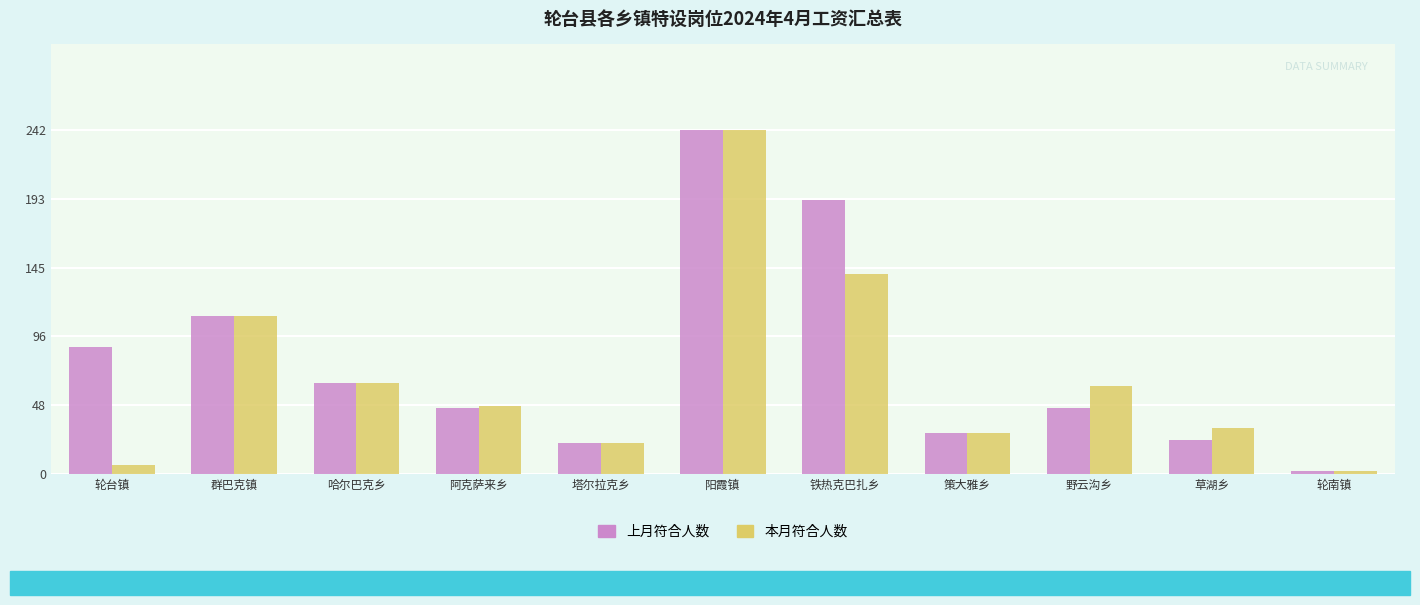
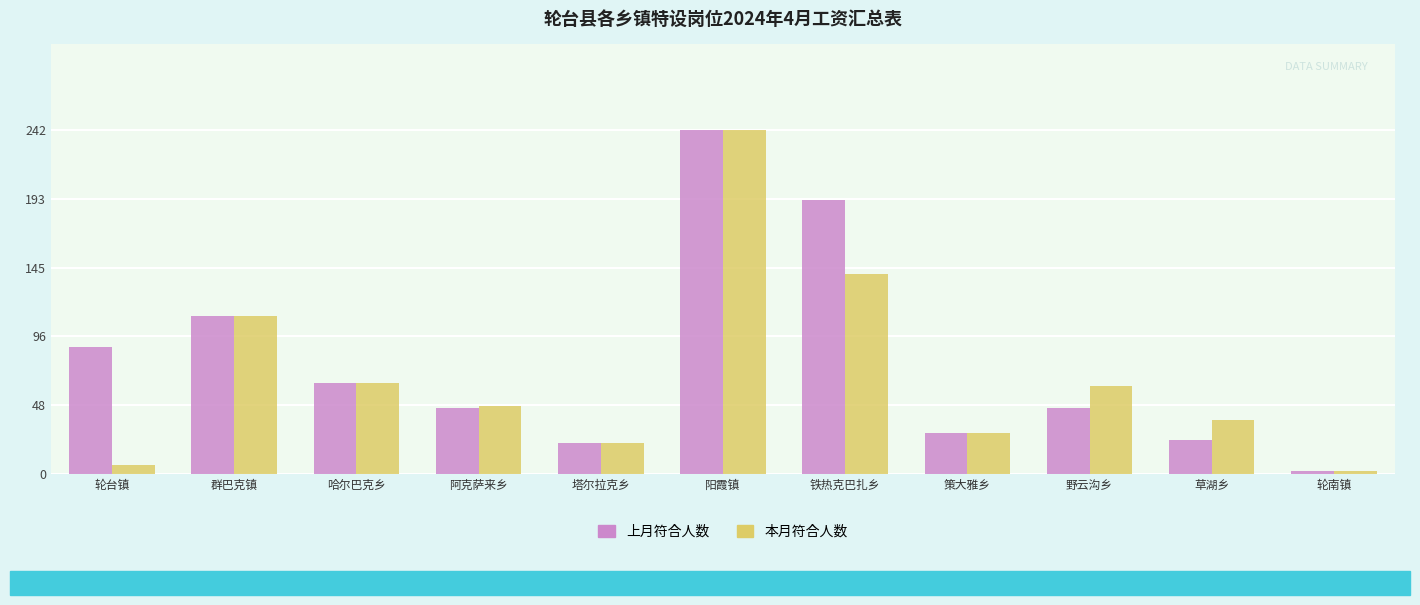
  {
    "上月符合人数": {
      "轮台镇": 89,
      "群巴克镇": 111,
      "哈尔巴克乡": 64,
      "阿克萨来乡": 46,
      "塔尔拉克乡": 22,
      "阳霞镇": 242,
      "铁热克巴扎乡": 193,
      "策大雅乡": 29,
      "野云沟乡": 46,
      "草湖乡": 24,
      "轮南镇": 2
    },
    "本月符合人数": {
      "轮台镇": 6,
      "群巴克镇": 111,
      "哈尔巴克乡": 64,
      "阿克萨来乡": 48,
      "塔尔拉克乡": 22,
      "阳霞镇": 242,
      "铁热克巴扎乡": 141,
      "策大雅乡": 29,
      "野云沟乡": 62,
-     "草湖乡": 32,
+     "草湖乡": 38,
      "轮南镇": 2
    }
  }
